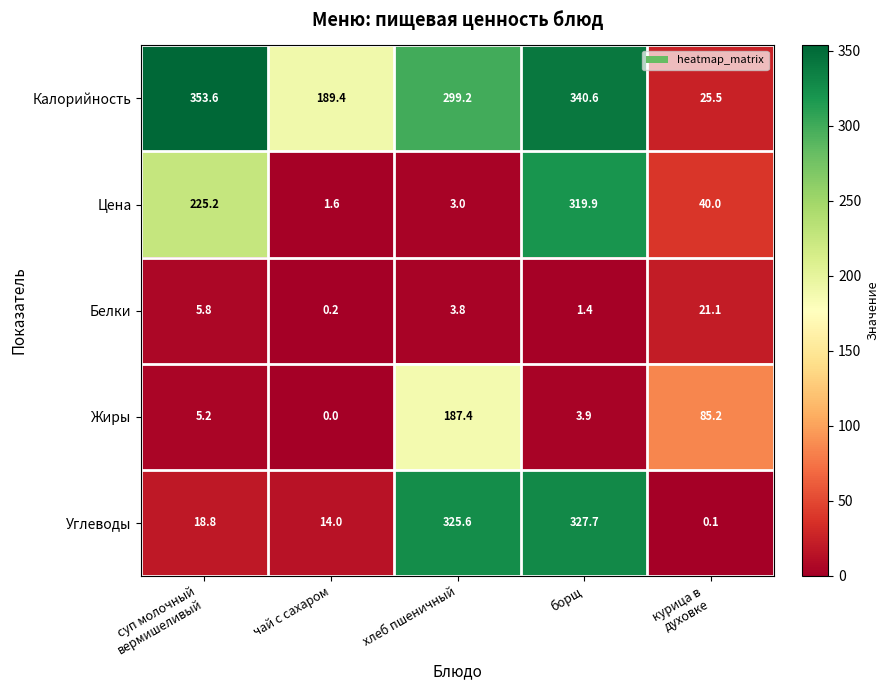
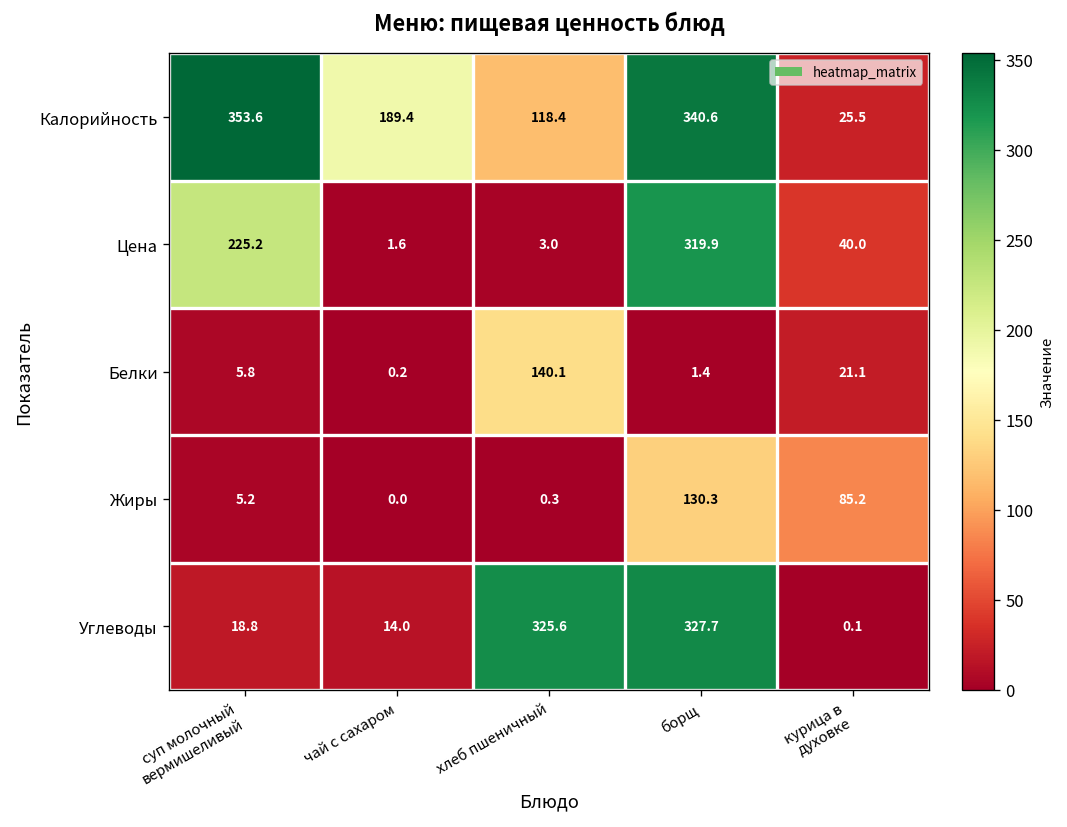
  {
    "Калорийность": {
      "суп молочный вермишеливый": 353.6,
      "чай с сахаром": 189.4,
-     "хлеб пшеничный": 299.2,
+     "хлеб пшеничный": 118.4,
      "борщ": 340.6,
      "курица в духовке": 25.5
    },
    "Цена": {
      "суп молочный вермишеливый": 225.2,
      "чай с сахаром": 1.6,
      "хлеб пшеничный": 3.0,
      "борщ": 319.9,
      "курица в духовке": 40.0
    },
    "Белки": {
      "суп молочный вермишеливый": 5.8,
      "чай с сахаром": 0.2,
-     "хлеб пшеничный": 3.8,
+     "хлеб пшеничный": 140.1,
      "борщ": 1.4,
      "курица в духовке": 21.1
    },
    "Жиры": {
      "суп молочный вермишеливый": 5.2,
      "чай с сахаром": 0.0,
-     "хлеб пшеничный": 187.4,
-     "борщ": 3.9,
+     "хлеб пшеничный": 0.3,
+     "борщ": 130.3,
      "курица в духовке": 85.2
    },
    "Углеводы": {
      "суп молочный вермишеливый": 18.8,
      "чай с сахаром": 14.0,
      "хлеб пшеничный": 325.6,
      "борщ": 327.7,
      "курица в духовке": 0.1
    }
  }
